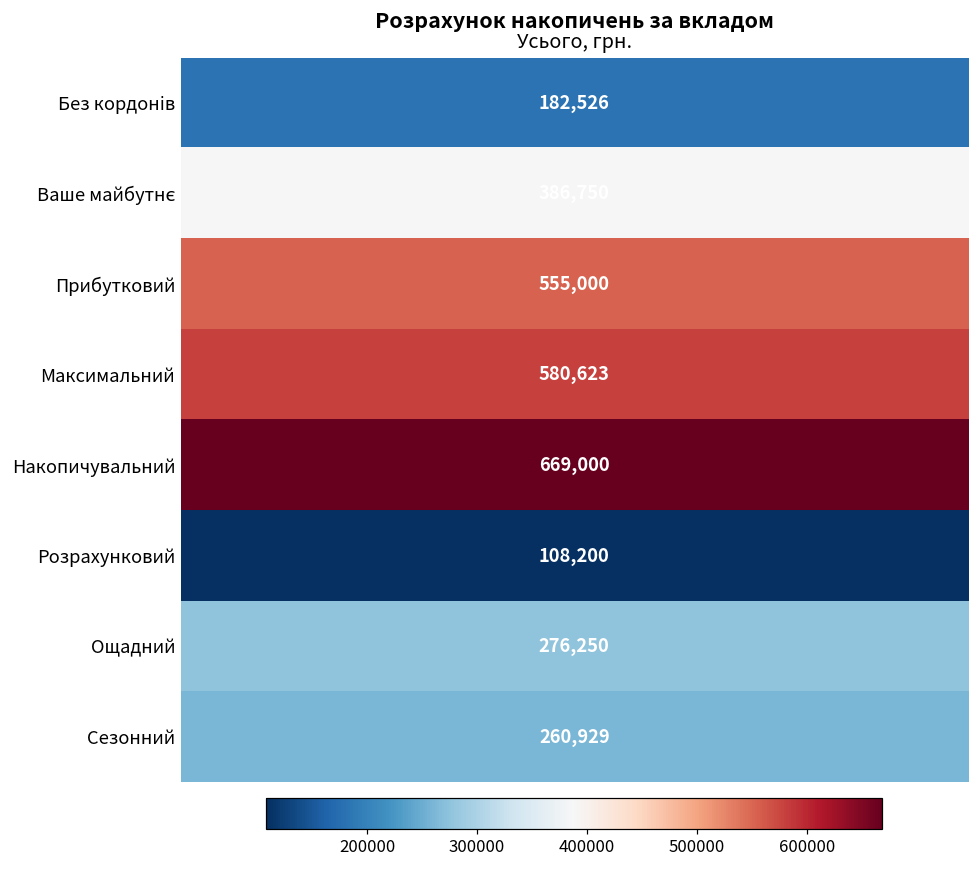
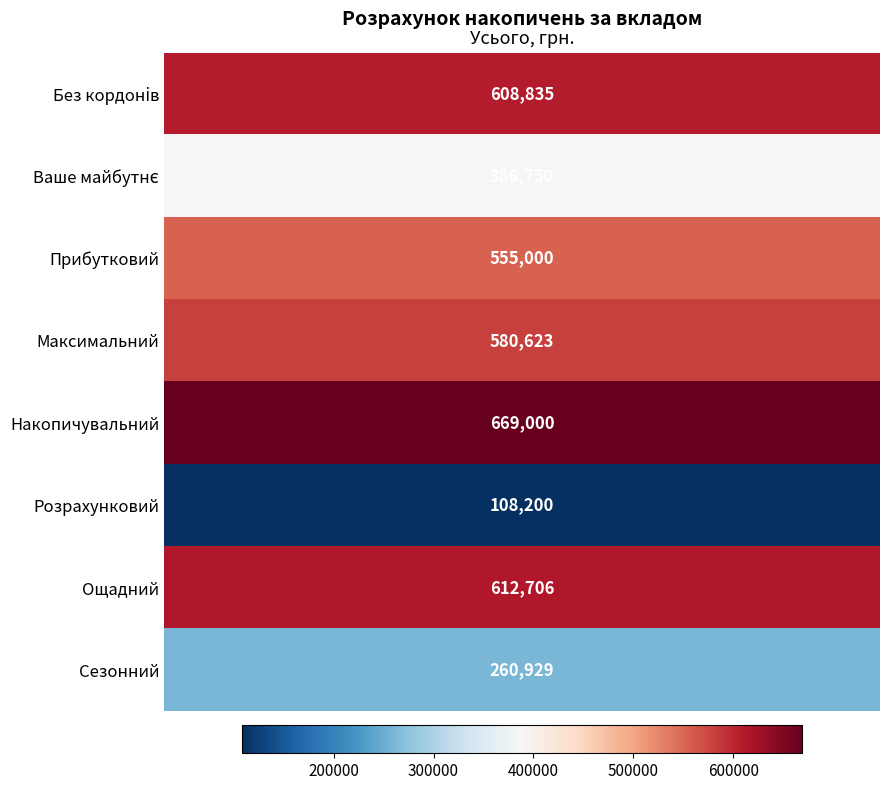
  {
    "Без кордонів": {
-     "Усього, грн.": "182,526"
+     "Усього, грн.": "608,835"
    },
    "Прибутковий": {
      "Усього, грн.": "555,000"
    },
    "Максимальний": {
      "Усього, грн.": "580,623"
    },
    "Накопичувальний": {
      "Усього, грн.": "669,000"
    },
    "Розрахунковий": {
      "Усього, грн.": "108,200"
    },
    "Ощадний": {
-     "Усього, грн.": "276,250"
+     "Усього, грн.": "612,706"
    },
    "Сезонний": {
      "Усього, грн.": "260,929"
    }
  }
